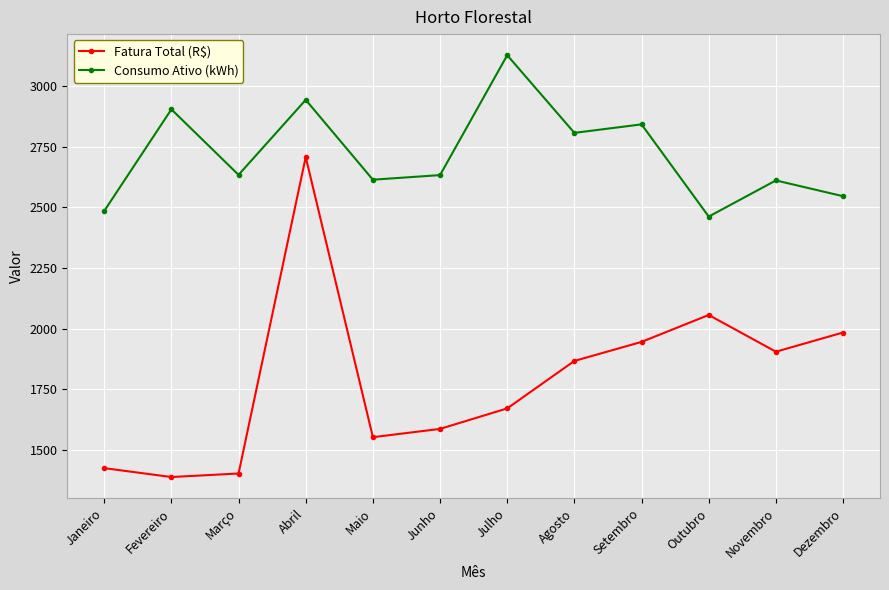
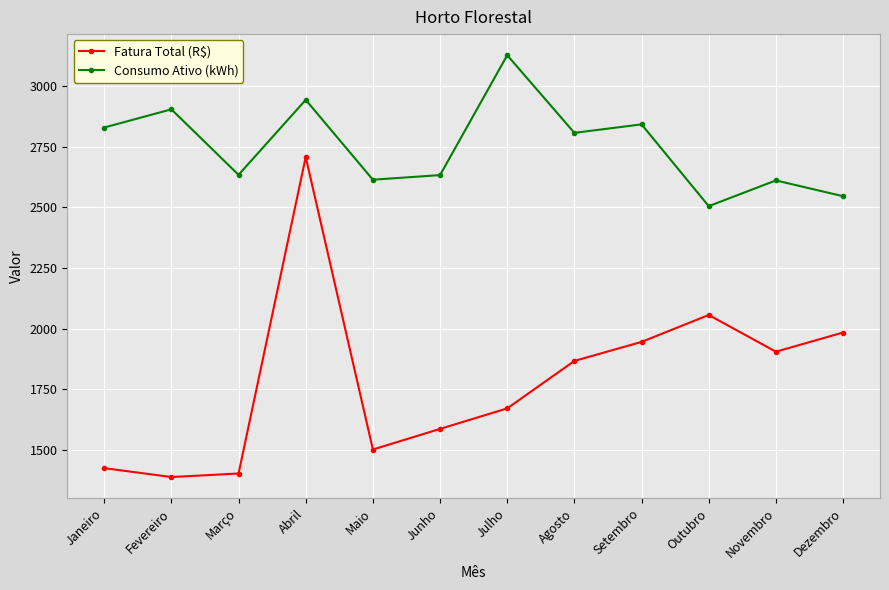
  {
    "Fatura Total (R$)": {
      "Janeiro": 1430,
      "Fevereiro": 1390,
      "Março": 1400,
      "Abril": 2710,
-     "Maio": 1550,
+     "Maio": 1500,
      "Junho": 1590,
      "Julho": 1670,
      "Agosto": 1870,
      "Setembro": 1950,
      "Outubro": 2060,
      "Novembro": 1910,
      "Dezembro": 1980
    },
    "Consumo Ativo (kWh)": {
-     "Janeiro": 2490,
+     "Janeiro": 2830,
      "Fevereiro": 2900,
      "Março": 2630,
      "Abril": 2940,
      "Maio": 2610,
      "Junho": 2630,
      "Julho": 3130,
      "Agosto": 2810,
      "Setembro": 2840,
-     "Outubro": 2460,
+     "Outubro": 2510,
      "Novembro": 2610,
      "Dezembro": 2550
    }
  }
